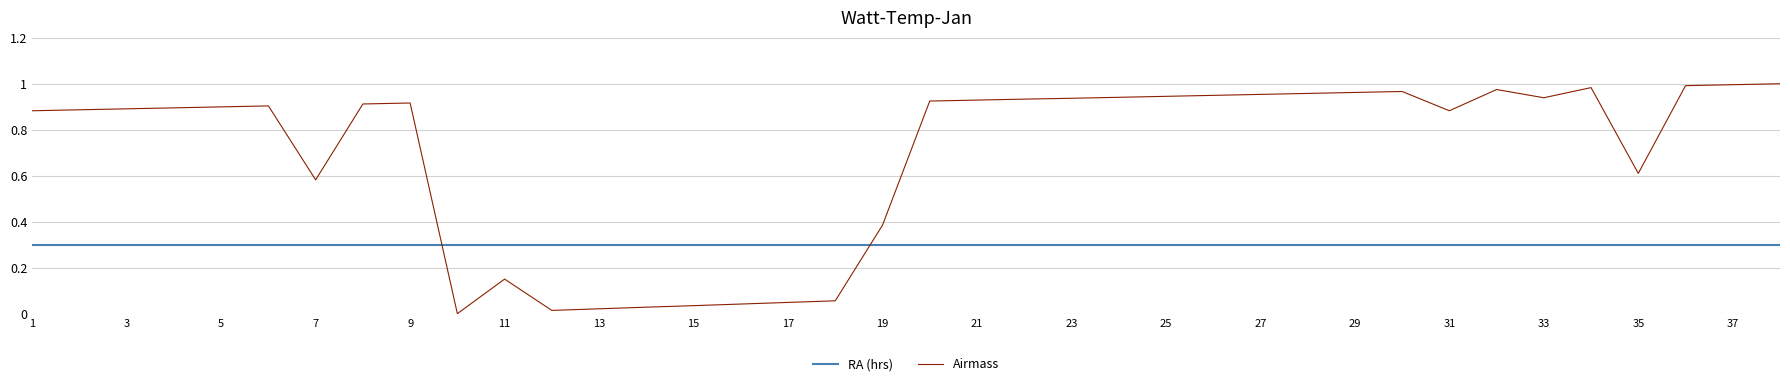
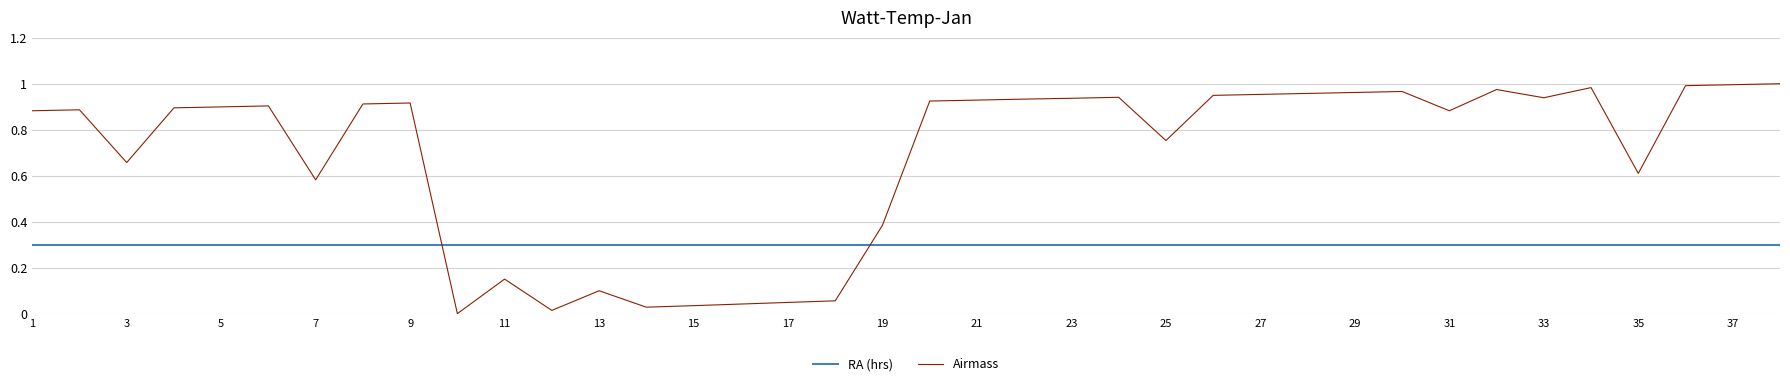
  {
    "RA (hrs)": {
      "1": 0.30,
      "3": 0.30,
      "5": 0.30,
      "7": 0.30,
      "9": 0.30,
      "11": 0.30,
      "13": 0.30,
      "15": 0.30,
      "17": 0.30,
      "19": 0.30,
      "21": 0.30,
      "23": 0.30,
      "25": 0.30,
      "27": 0.30,
      "29": 0.30,
      "31": 0.30,
      "33": 0.30,
      "35": 0.30,
      "37": 0.30
    },
    "Airmass": {
      "1": 0.88,
-     "3": 0.89,
+     "3": 0.66,
      "5": 0.90,
      "7": 0.58,
      "9": 0.92,
      "11": 0.15,
-     "13": 0.02,
+     "13": 0.10,
      "15": 0.03,
      "17": 0.05,
      "19": 0.38,
      "21": 0.93,
      "23": 0.94,
-     "25": 0.95,
+     "25": 0.75,
      "27": 0.95,
      "29": 0.96,
      "31": 0.88,
      "33": 0.94,
      "35": 0.61,
      "37": 1.00
    }
  }
